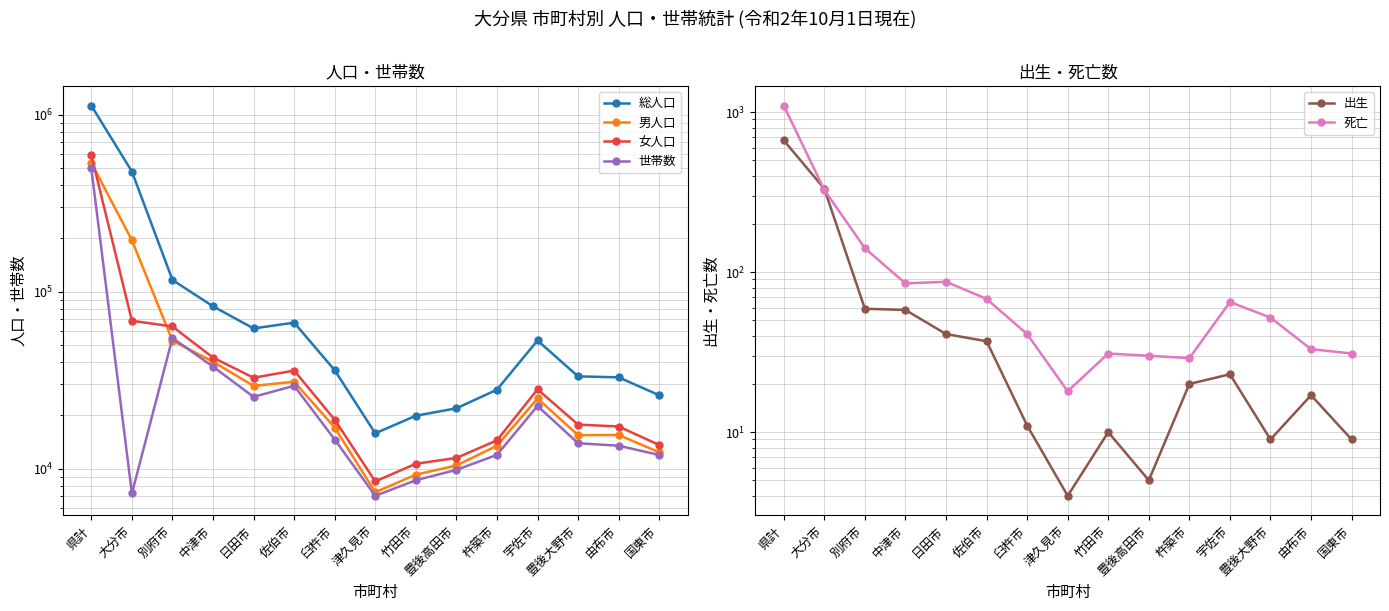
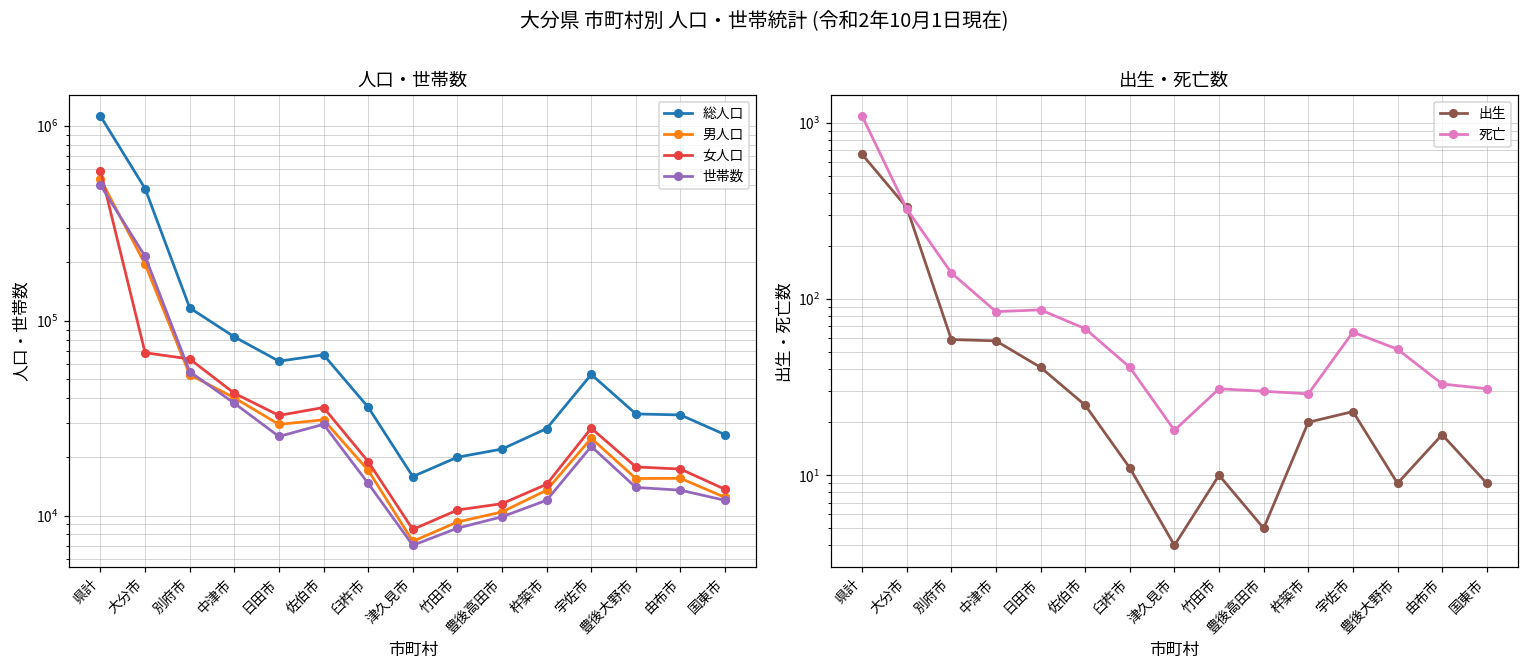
  {
    "人口・世帯数": {
      "総人口": {
        "県計": 1100000,
        "大分市": 480000,
        "別府市": 120000,
        "中津市": 80000,
        "日田市": 62000,
        "佐伯市": 67000,
        "臼杵市": 36000,
        "津久見市": 16000,
        "竹田市": 20000,
        "豊後高田市": 22000,
        "杵築市": 28000,
        "宇佐市": 53000,
        "豊後大野市": 33000,
        "由布市": 33000,
        "国東市": 26000
      },
      "男人口": {
        "県計": 530000,
        "大分市": 200000,
        "別府市": 53000,
        "中津市": 40000,
        "日田市": 29000,
        "佐伯市": 31000,
        "臼杵市": 17000,
        "津久見市": 7400,
        "竹田市": 9000,
        "豊後高田市": 10000,
        "杵築市": 13000,
        "宇佐市": 25000,
        "豊後大野市": 15000,
        "由布市": 16000,
        "国東市": 12000
      },
      "女人口": {
        "県計": 590000,
        "大分市": 69000,
        "別府市": 64000,
        "中津市": 42000,
        "日田市": 33000,
        "佐伯市": 36000,
        "臼杵市": 19000,
        "津久見市": 8000,
        "竹田市": 11000,
        "豊後高田市": 12000,
        "杵築市": 14000,
        "宇佐市": 28000,
        "豊後大野市": 18000,
        "由布市": 17000,
        "国東市": 14000
      },
      "世帯数": {
        "県計": 500000,
-       "大分市": 7300,
+       "大分市": 210000,
        "別府市": 55000,
        "中津市": 38000,
        "日田市": 25000,
        "佐伯市": 29000,
        "臼杵市": 15000,
        "津久見市": 7000,
        "竹田市": 9000,
        "豊後高田市": 10000,
        "杵築市": 12000,
        "宇佐市": 23000,
        "豊後大野市": 14000,
        "由布市": 13000,
        "国東市": 12000
      }
    },
    "出生・死亡数": {
      "出生": {
        "県計": 670,
        "別府市": 59,
        "中津市": 58,
        "日田市": 41,
-       "佐伯市": 37,
+       "佐伯市": 25,
        "臼杵市": 11,
        "津久見市": 4,
        "竹田市": 10,
        "豊後高田市": 5,
        "杵築市": 20,
        "宇佐市": 23,
        "豊後大野市": 9,
        "由布市": 17,
        "国東市": 9
      },
      "死亡": {
        "県計": 1100,
        "別府市": 140,
        "中津市": 90,
        "日田市": 90,
        "佐伯市": 68,
        "臼杵市": 41,
        "津久見市": 18,
        "竹田市": 31,
        "豊後高田市": 30,
        "杵築市": 29,
        "宇佐市": 65,
        "豊後大野市": 52,
        "由布市": 33,
        "国東市": 31
      }
    }
  }
